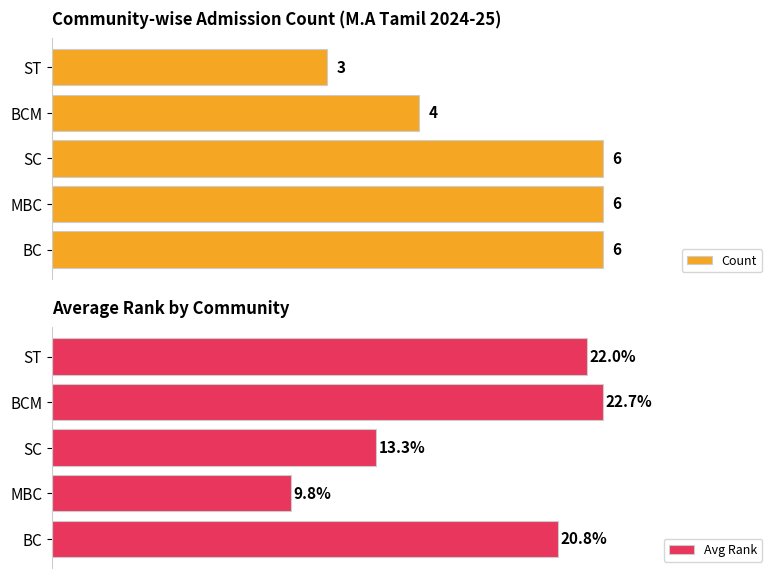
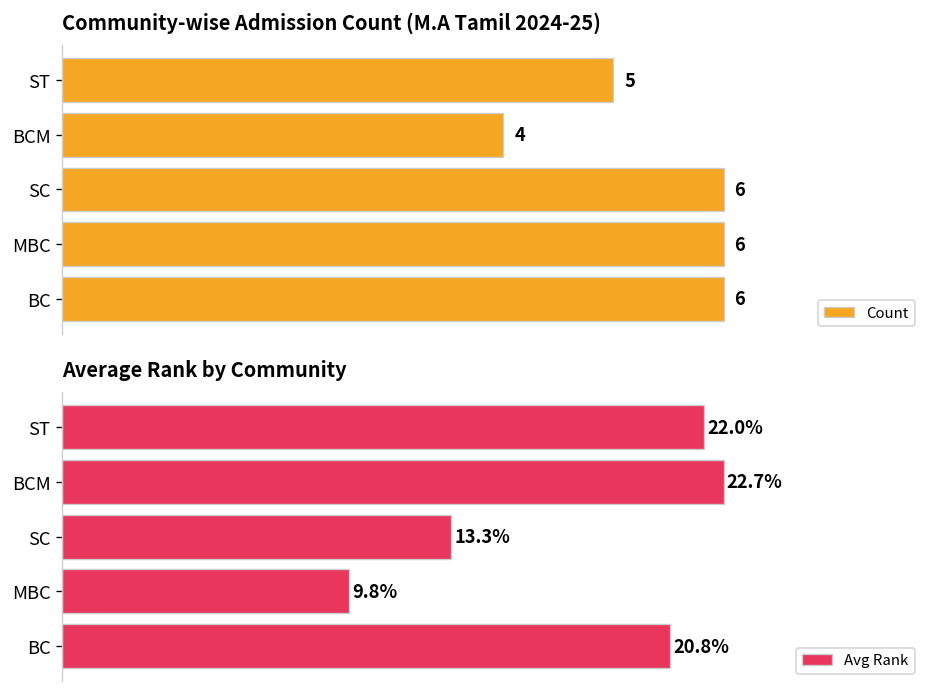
  {
    "Community-wise Admission Count (M.A Tamil 2024-25)": {
-     "ST": "3",
+     "ST": "5",
      "BCM": "4",
      "SC": "6",
      "MBC": "6",
      "BC": "6"
    },
    "Average Rank by Community": {
      "ST": "22.0%",
      "BCM": "22.7%",
      "SC": "13.3%",
      "MBC": "9.8%",
      "BC": "20.8%"
    }
  }
